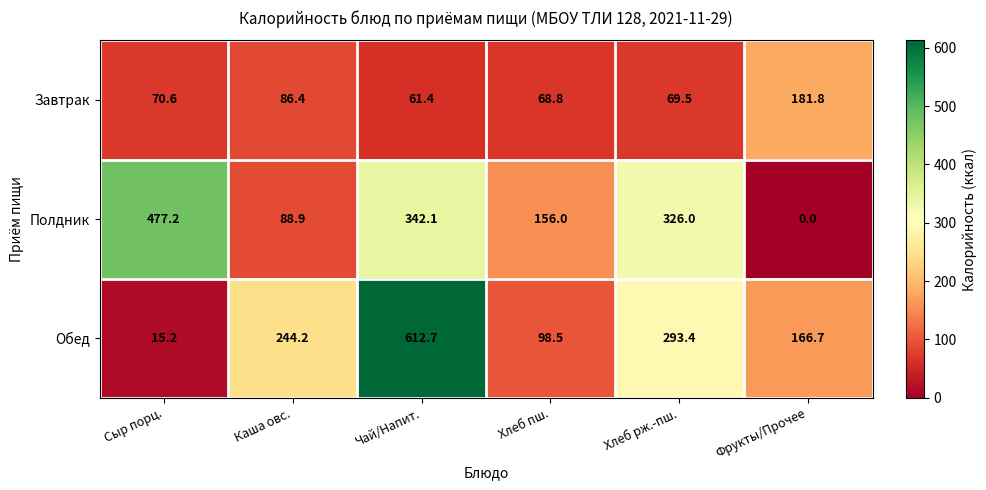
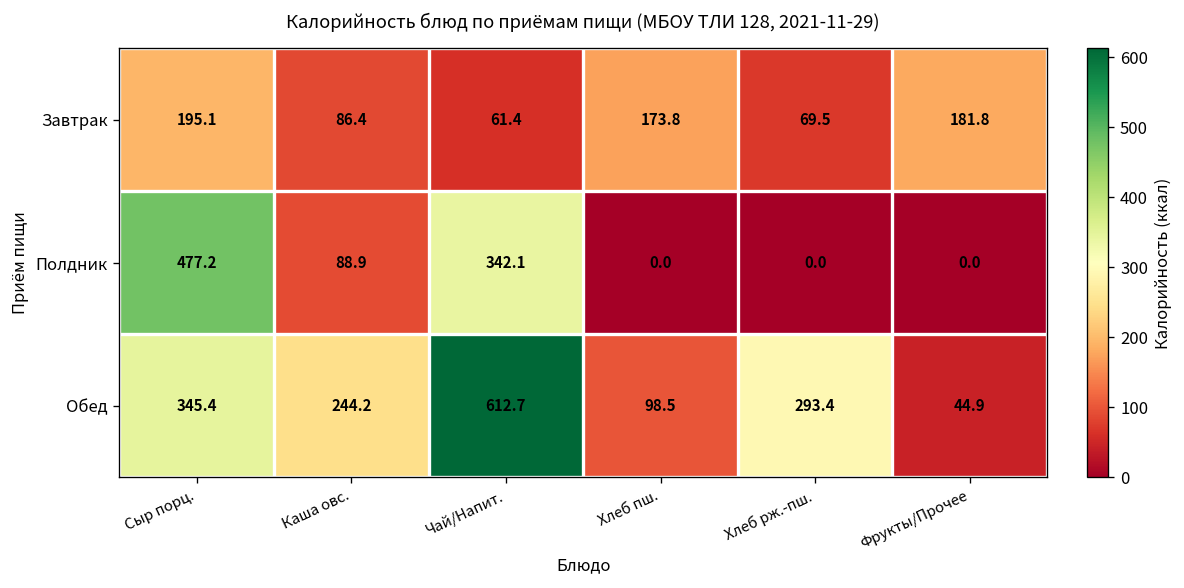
  {
    "Завтрак": {
-     "Сыр порц.": 70.6,
+     "Сыр порц.": 195.1,
      "Каша овс.": 86.4,
      "Чай/Напит.": 61.4,
-     "Хлеб пш.": 68.8,
+     "Хлеб пш.": 173.8,
      "Хлеб рж.-пш.": 69.5,
      "Фрукты/Прочее": 181.8
    },
    "Полдник": {
      "Сыр порц.": 477.2,
      "Каша овс.": 88.9,
      "Чай/Напит.": 342.1,
-     "Хлеб пш.": 156.0,
-     "Хлеб рж.-пш.": 326.0,
+     "Хлеб пш.": 0.0,
+     "Хлеб рж.-пш.": 0.0,
      "Фрукты/Прочее": 0.0
    },
    "Обед": {
-     "Сыр порц.": 15.2,
+     "Сыр порц.": 345.4,
      "Каша овс.": 244.2,
      "Чай/Напит.": 612.7,
      "Хлеб пш.": 98.5,
      "Хлеб рж.-пш.": 293.4,
-     "Фрукты/Прочее": 166.7
+     "Фрукты/Прочее": 44.9
    }
  }
